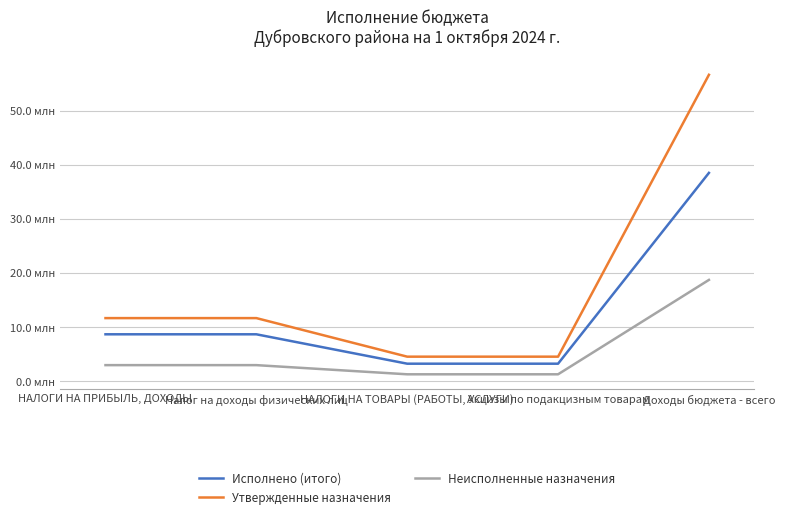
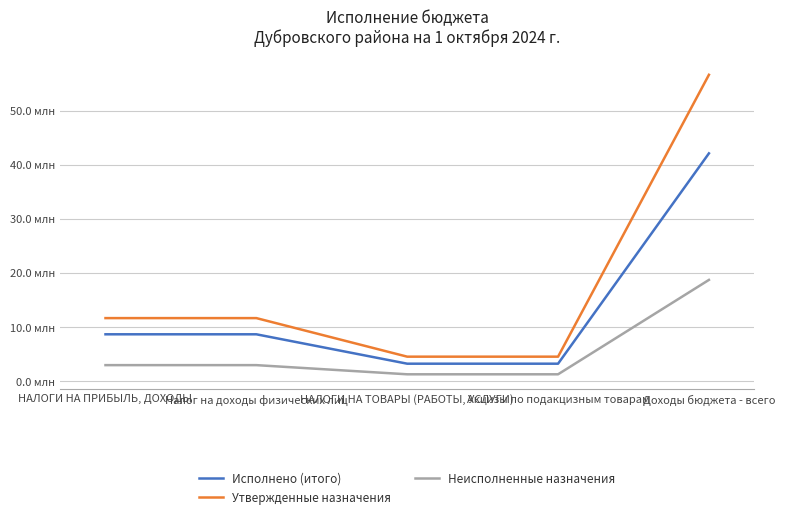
  {
    "Исполнено (итого)": {
-     "Доходы бюджета - всего": "39 млн"
+     "Доходы бюджета - всего": "42 млн"
    },
    "Утвержденные назначения": {
      "Доходы бюджета - всего": "57 млн"
    },
    "Неисполненные назначения": {
      "Доходы бюджета - всего": "19 млн"
    }
  }
